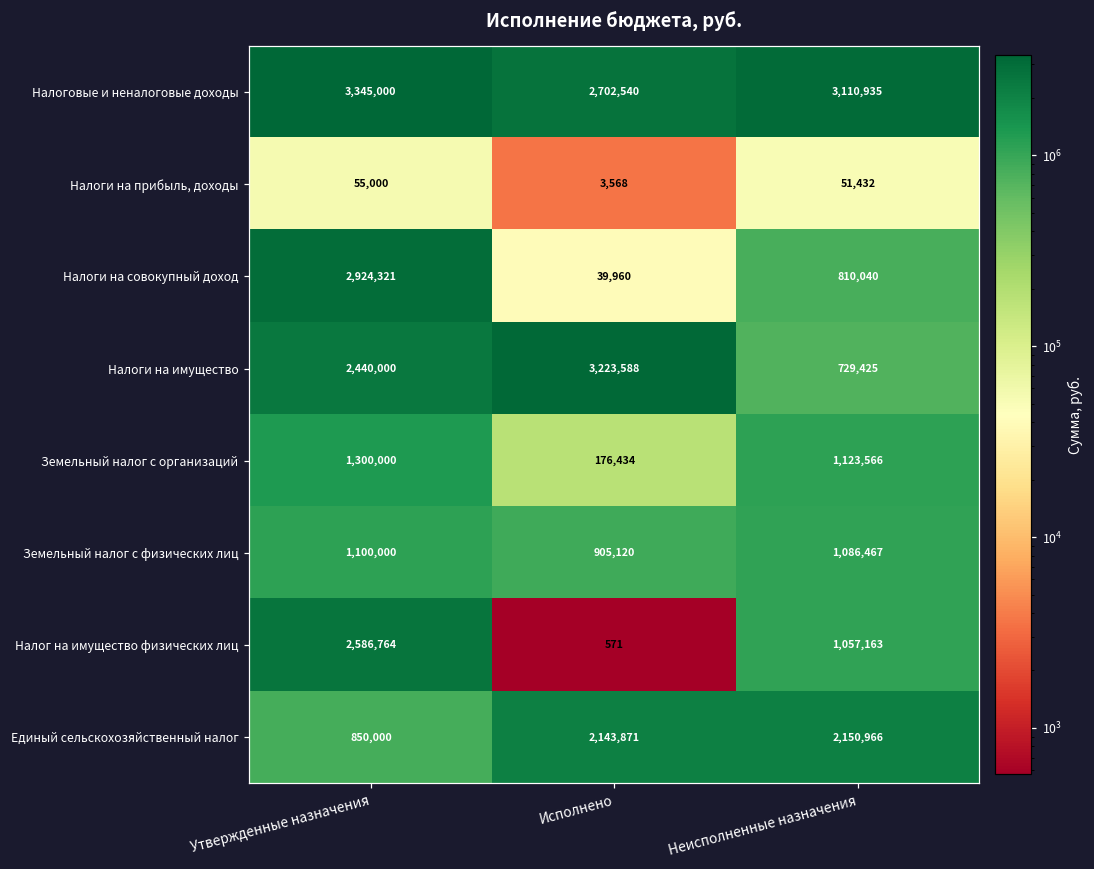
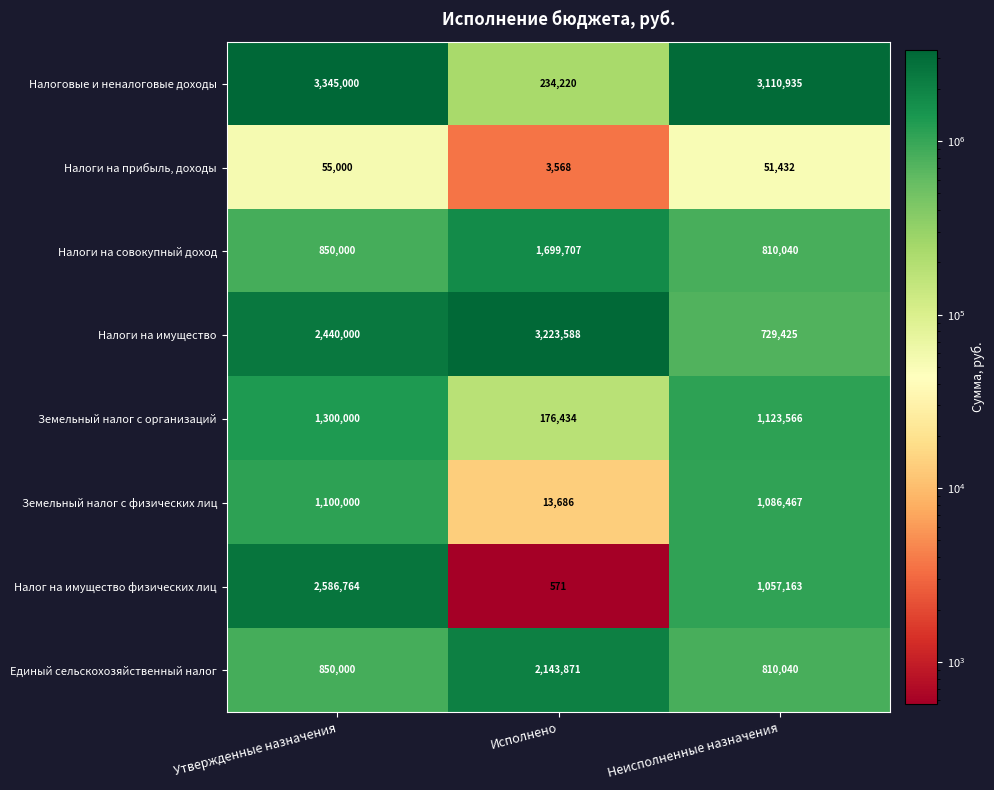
  {
    "Налоговые и неналоговые доходы": {
      "Утвержденные назначения": "3,345,000",
-     "Исполнено": "2,702,540",
+     "Исполнено": "234,220",
      "Неисполненные назначения": "3,110,935"
    },
    "Налоги на прибыль, доходы": {
      "Утвержденные назначения": "55,000",
      "Исполнено": "3,568",
      "Неисполненные назначения": "51,432"
    },
    "Налоги на совокупный доход": {
-     "Утвержденные назначения": "2,924,321",
-     "Исполнено": "39,960",
+     "Утвержденные назначения": "850,000",
+     "Исполнено": "1,699,707",
      "Неисполненные назначения": "810,040"
    },
    "Налоги на имущество": {
      "Утвержденные назначения": "2,440,000",
      "Исполнено": "3,223,588",
      "Неисполненные назначения": "729,425"
    },
    "Земельный налог с организаций": {
      "Утвержденные назначения": "1,300,000",
      "Исполнено": "176,434",
      "Неисполненные назначения": "1,123,566"
    },
    "Земельный налог с физических лиц": {
      "Утвержденные назначения": "1,100,000",
-     "Исполнено": "905,120",
+     "Исполнено": "13,686",
      "Неисполненные назначения": "1,086,467"
    },
    "Налог на имущество физических лиц": {
      "Утвержденные назначения": "2,586,764",
      "Исполнено": "571",
      "Неисполненные назначения": "1,057,163"
    },
    "Единый сельскохозяйственный налог": {
      "Утвержденные назначения": "850,000",
      "Исполнено": "2,143,871",
-     "Неисполненные назначения": "2,150,966"
+     "Неисполненные назначения": "810,040"
    }
  }
